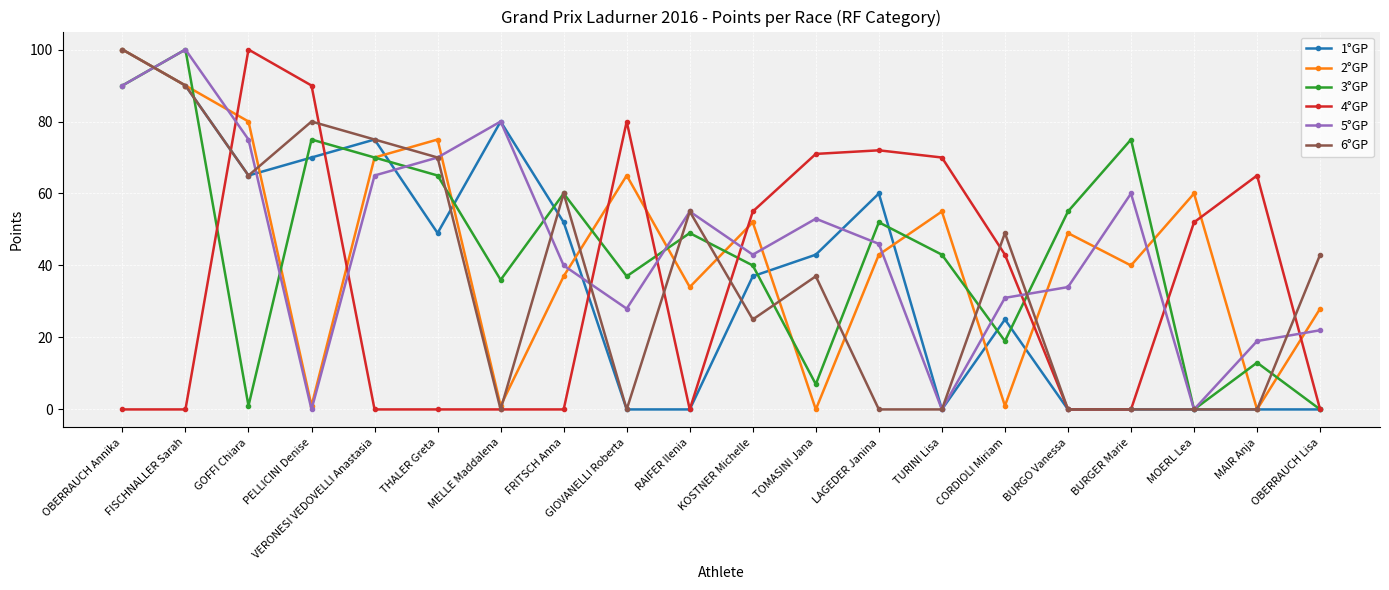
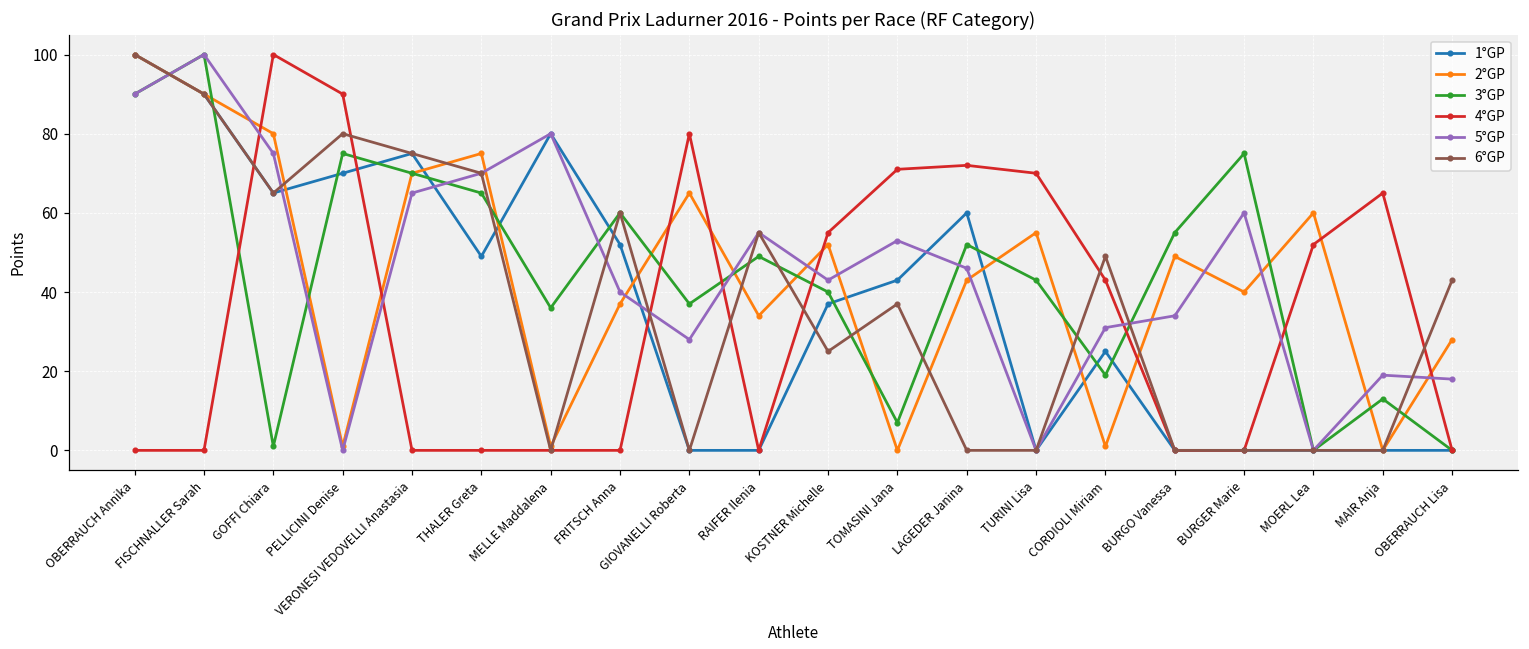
  {
    "1°GP": {
      "PELLICINI Denise": 70,
      "THALER Greta": 49,
      "FRITSCH Anna": 52,
      "KOSTNER Michelle": 37,
      "TOMASINI Jana": 43,
      "LAGEDER Janina": 60,
      "CORDIOLI Miriam": 25
    },
    "2°GP": {
      "GOFFI Chiara": 80,
      "PELLICINI Denise": 1,
      "THALER Greta": 75,
      "MELLE Maddalena": 1,
      "FRITSCH Anna": 37,
      "GIOVANELLI Roberta": 65,
      "RAIFER Ilenia": 34,
      "KOSTNER Michelle": 52,
      "TOMASINI Jana": 0,
      "LAGEDER Janina": 43,
      "TURINI Lisa": 55,
      "CORDIOLI Miriam": 1,
      "BURGO Vanessa": 49,
      "BURGER Marie": 40,
      "MOERL Lea": 60,
      "OBERRAUCH Lisa": 28
    },
    "3°GP": {
      "GOFFI Chiara": 1,
      "PELLICINI Denise": 75,
      "THALER Greta": 65,
      "MELLE Maddalena": 36,
      "GIOVANELLI Roberta": 37,
      "RAIFER Ilenia": 49,
      "KOSTNER Michelle": 40,
      "TOMASINI Jana": 7,
      "LAGEDER Janina": 52,
      "TURINI Lisa": 43,
      "CORDIOLI Miriam": 19,
      "BURGO Vanessa": 55,
      "BURGER Marie": 75,
      "MAIR Anja": 13
    },
    "4°GP": {
      "OBERRAUCH Annika": 0,
      "FISCHNALLER Sarah": 0,
      "GOFFI Chiara": 100,
      "PELLICINI Denise": 90,
      "VERONESI VEDOVELLI Anastasia": 0,
      "THALER Greta": 0,
      "FRITSCH Anna": 0,
      "GIOVANELLI Roberta": 80,
      "KOSTNER Michelle": 55,
      "TOMASINI Jana": 71,
      "LAGEDER Janina": 72,
      "TURINI Lisa": 70,
      "CORDIOLI Miriam": 43,
      "MOERL Lea": 52,
      "MAIR Anja": 65
    },
    "5°GP": {
      "GOFFI Chiara": 75,
      "PELLICINI Denise": 0,
      "VERONESI VEDOVELLI Anastasia": 65,
      "FRITSCH Anna": 40,
      "GIOVANELLI Roberta": 28,
      "KOSTNER Michelle": 43,
      "TOMASINI Jana": 53,
      "LAGEDER Janina": 46,
      "CORDIOLI Miriam": 31,
      "BURGO Vanessa": 34,
      "BURGER Marie": 60,
      "MAIR Anja": 19,
-     "OBERRAUCH Lisa": 22
+     "OBERRAUCH Lisa": 18
    },
    "6°GP": {
      "PELLICINI Denise": 80,
      "KOSTNER Michelle": 25,
      "TOMASINI Jana": 37,
      "LAGEDER Janina": 0,
      "CORDIOLI Miriam": 49,
      "OBERRAUCH Lisa": 43
    }
  }
